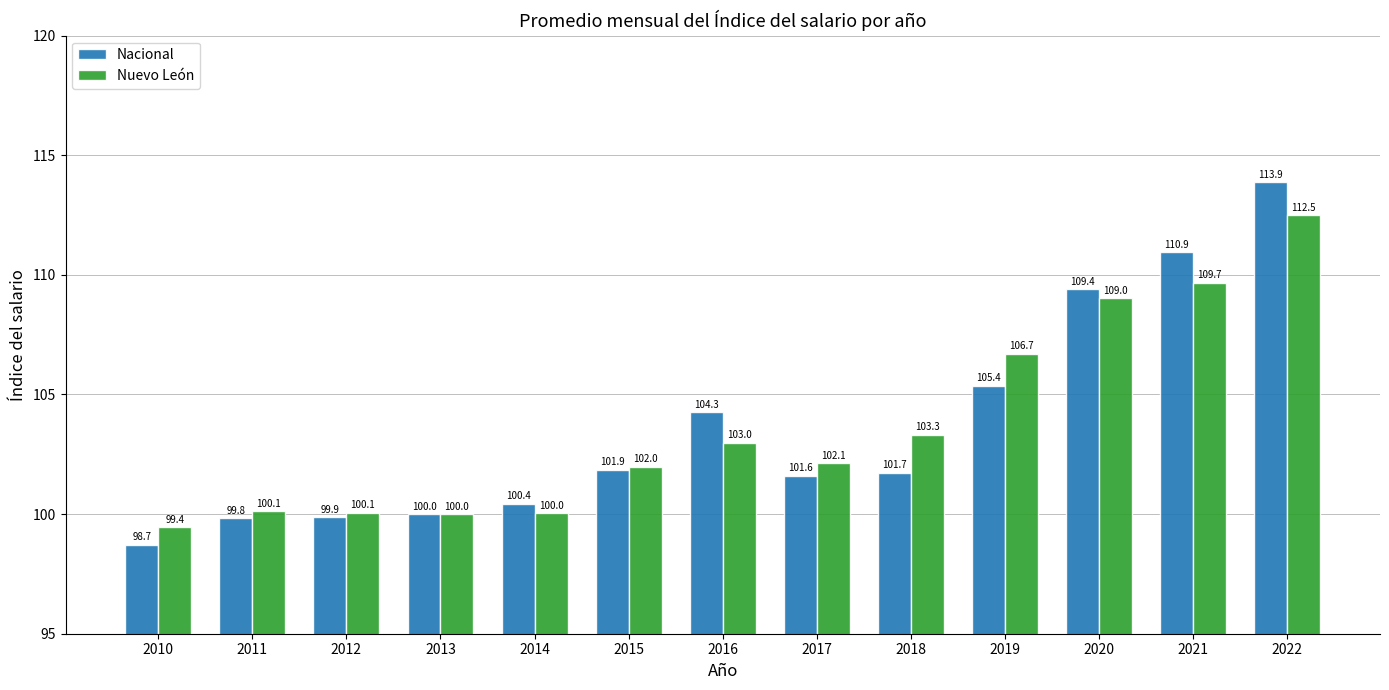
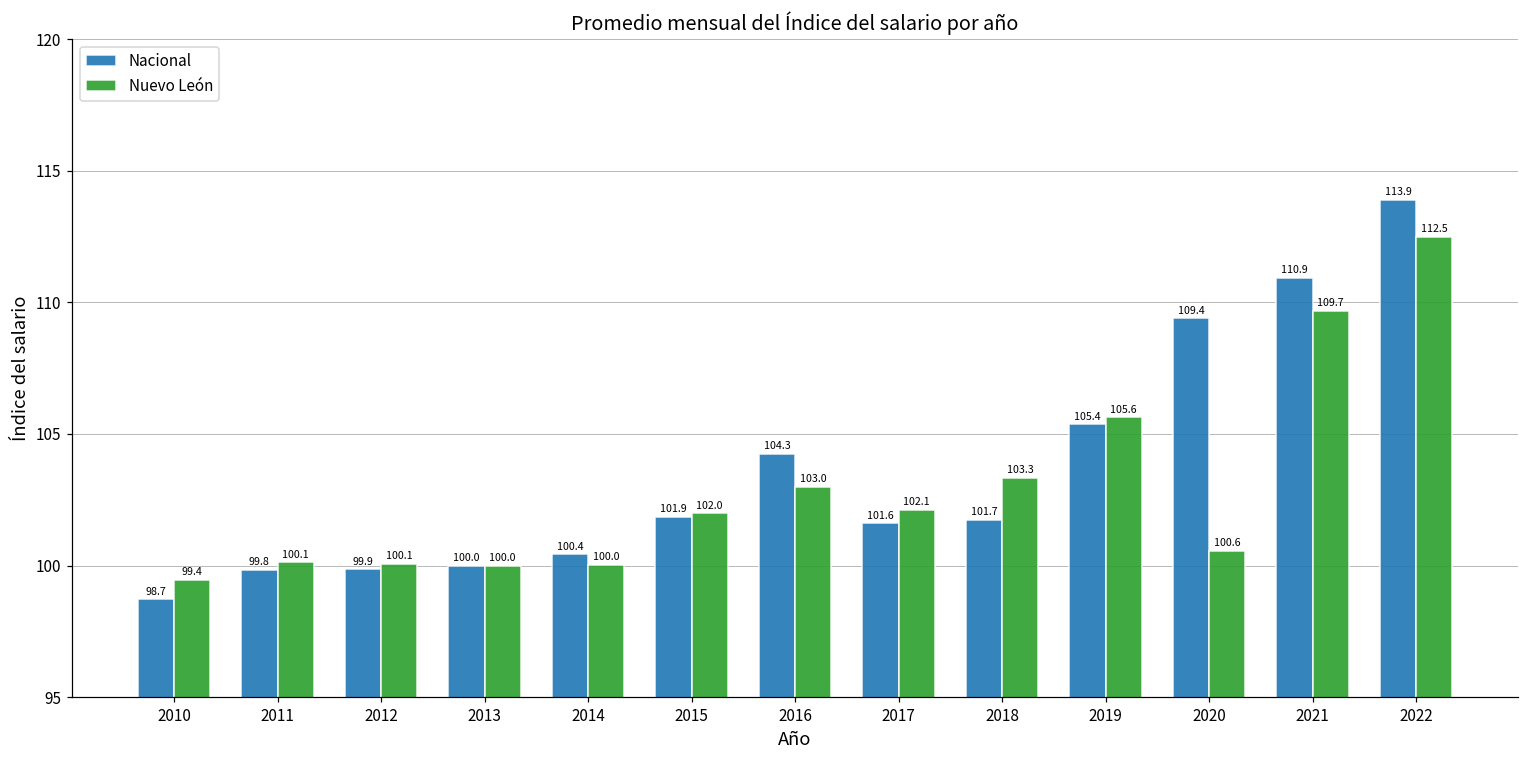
  {
    "Nacional": {
      "2010": 98.7,
      "2011": 99.8,
      "2012": 99.9,
      "2013": 100.0,
      "2014": 100.4,
      "2015": 101.9,
      "2016": 104.3,
      "2017": 101.6,
      "2018": 101.7,
      "2019": 105.4,
      "2020": 109.4,
      "2021": 110.9,
      "2022": 113.9
    },
    "Nuevo León": {
      "2010": 99.4,
      "2011": 100.1,
      "2012": 100.1,
      "2013": 100.0,
      "2014": 100.0,
      "2015": 102.0,
      "2016": 103.0,
      "2017": 102.1,
      "2018": 103.3,
-     "2019": 106.7,
-     "2020": 109.0,
+     "2019": 105.6,
+     "2020": 100.6,
      "2021": 109.7,
      "2022": 112.5
    }
  }
